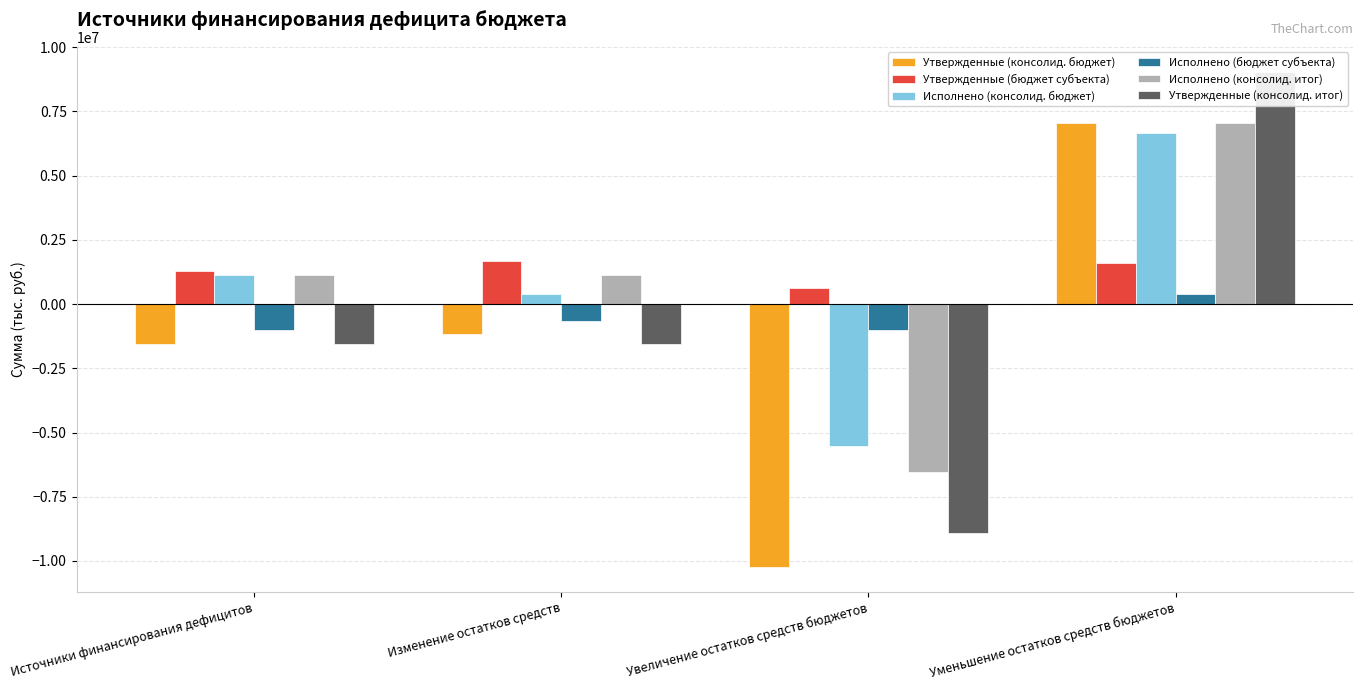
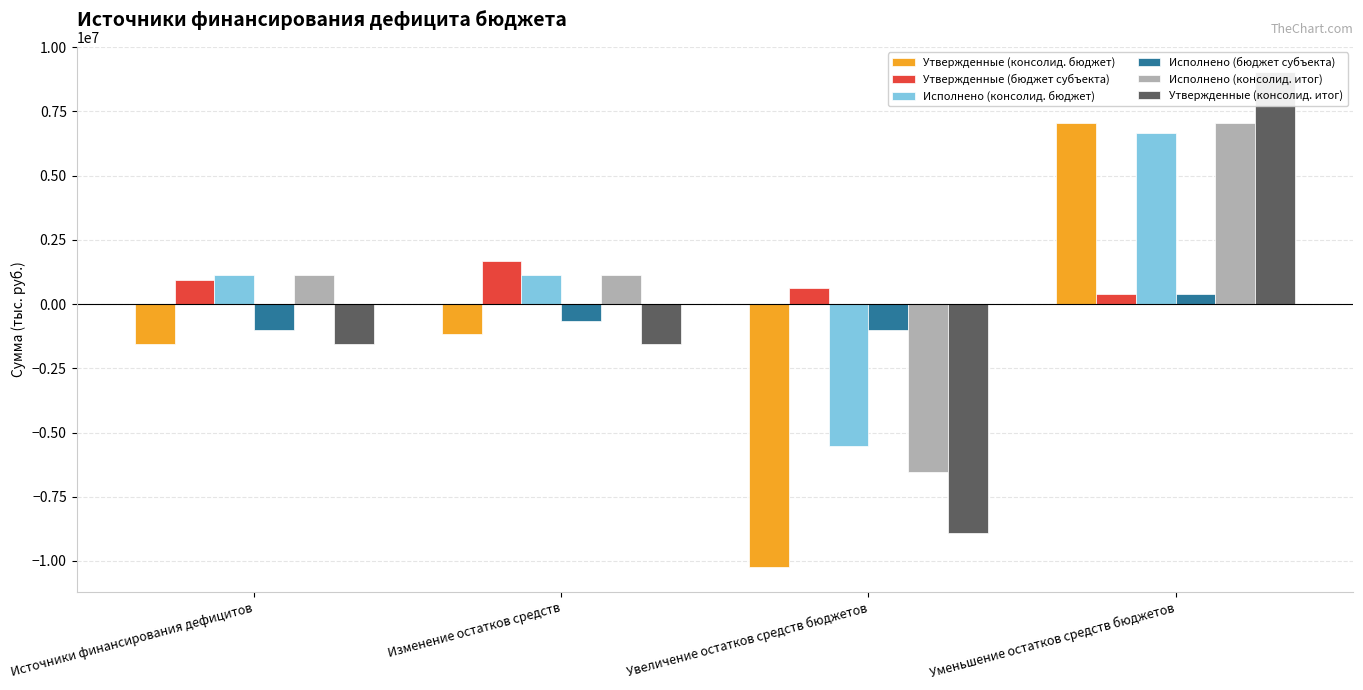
  {
    "Утвержденные (консолид. бюджет)": {
      "Источники финансирования дефицитов": -1600000,
      "Изменение остатков средств": -1200000,
      "Увеличение остатков средств бюджетов": -10200000,
      "Уменьшение остатков средств бюджетов": 7100000
    },
    "Утвержденные (бюджет субъекта)": {
-     "Источники финансирования дефицитов": 1300000,
+     "Источники финансирования дефицитов": 900000,
      "Изменение остатков средств": 1700000,
      "Увеличение остатков средств бюджетов": 600000,
-     "Уменьшение остатков средств бюджетов": 1600000
+     "Уменьшение остатков средств бюджетов": 400000
    },
    "Исполнено (консолид. бюджет)": {
      "Источники финансирования дефицитов": 1100000,
-     "Изменение остатков средств": 400000,
+     "Изменение остатков средств": 1100000,
      "Увеличение остатков средств бюджетов": -5500000,
      "Уменьшение остатков средств бюджетов": 6700000
    },
    "Исполнено (бюджет субъекта)": {
      "Источники финансирования дефицитов": -1000000,
      "Изменение остатков средств": -600000,
      "Увеличение остатков средств бюджетов": -1000000,
      "Уменьшение остатков средств бюджетов": 400000
    },
    "Исполнено (консолид. итог)": {
      "Источники финансирования дефицитов": 1100000,
      "Изменение остатков средств": 1100000,
      "Увеличение остатков средств бюджетов": -6600000,
      "Уменьшение остатков средств бюджетов": 7100000
    },
    "Утвержденные (консолид. итог)": {
      "Источники финансирования дефицитов": -1600000,
      "Изменение остатков средств": -1600000,
      "Увеличение остатков средств бюджетов": -8900000
    }
  }
